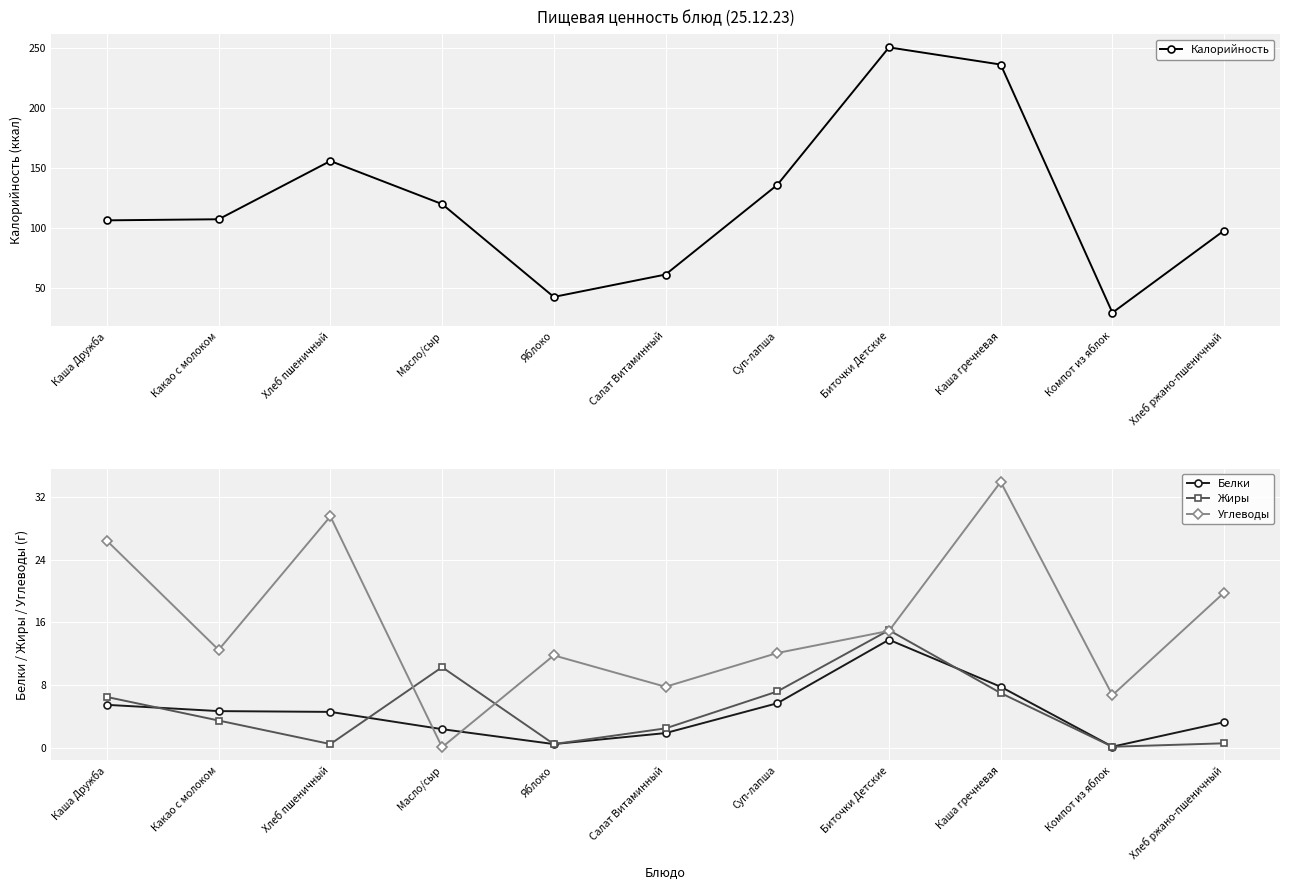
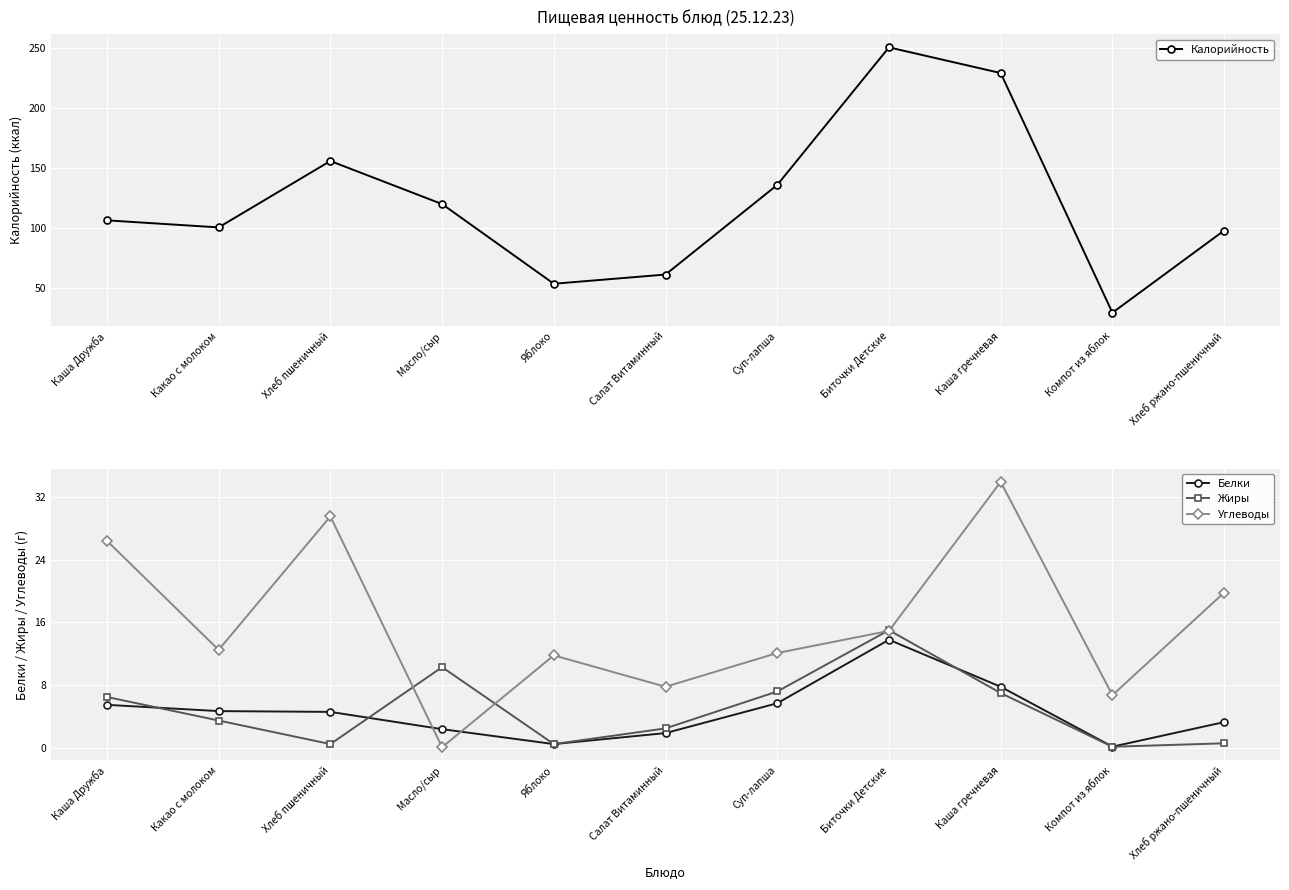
  {
    "Пищевая ценность блюд (25.12.23)": {
      "Каша Дружба": 106,
-     "Какао с молоком": 107,
+     "Какао с молоком": 100,
      "Хлеб пшеничный": 156,
      "Масло/сыр": 120,
-     "Яблоко": 42,
+     "Яблоко": 53,
      "Салат Витаминный": 61,
      "Суп-лапша": 136,
      "Биточки Детские": 251,
-     "Каша гречневая": 237,
+     "Каша гречневая": 229,
      "Компот из яблок": 29,
      "Хлеб ржано-пшеничный": 98
    }
  }
